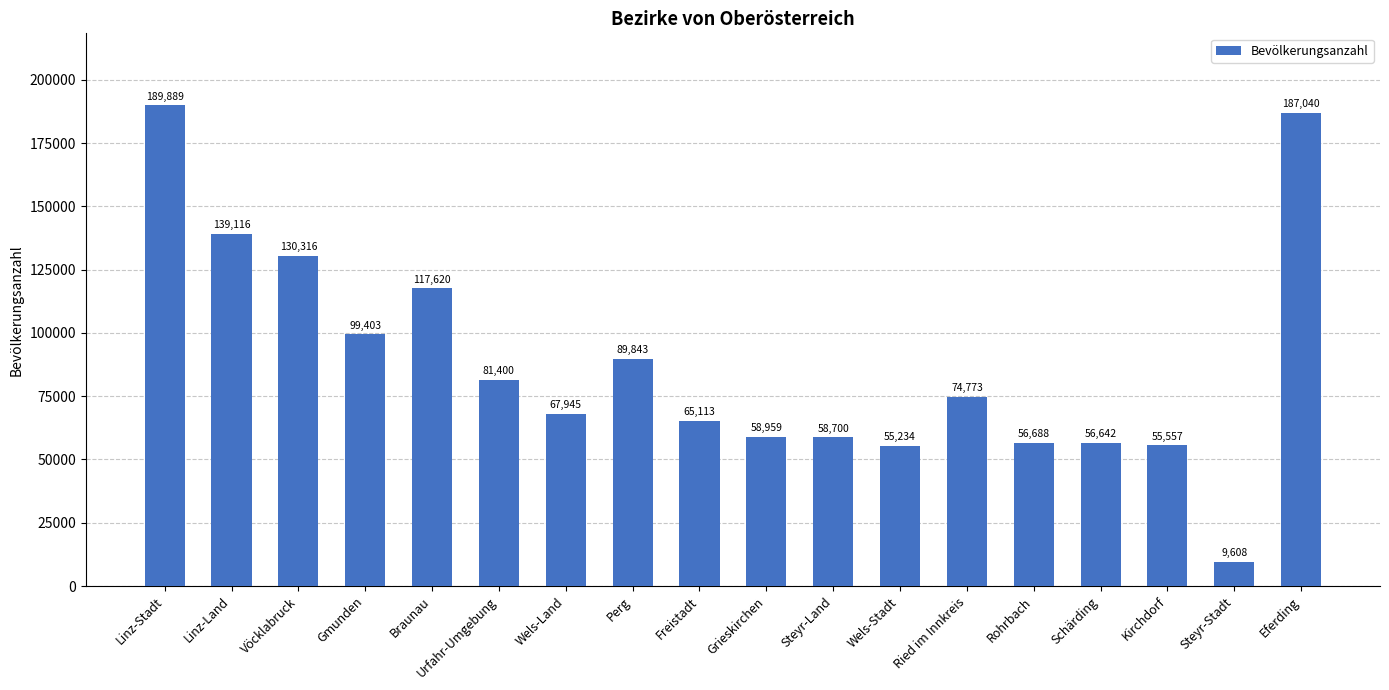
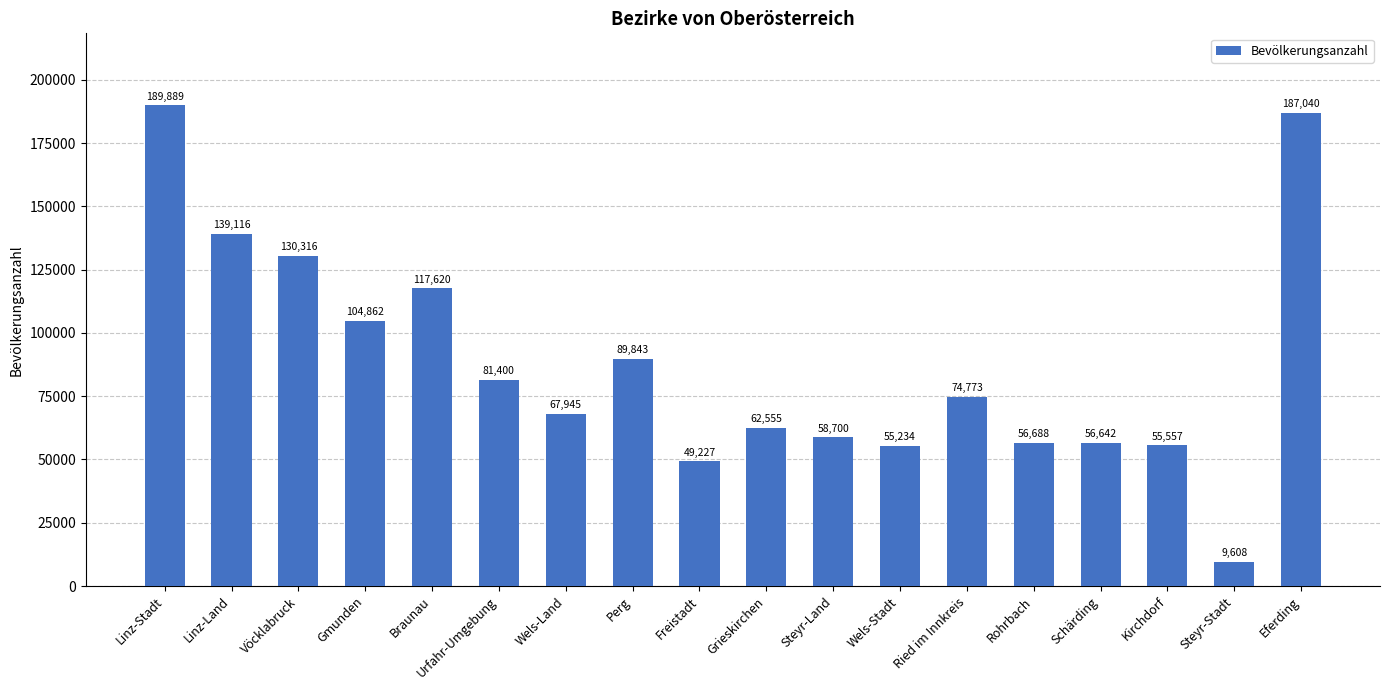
  {
    "Linz-Stadt": "189,889",
    "Linz-Land": "139,116",
    "Vöcklabruck": "130,316",
-   "Gmunden": "99,403",
+   "Gmunden": "104,862",
    "Braunau": "117,620",
    "Urfahr-Umgebung": "81,400",
    "Wels-Land": "67,945",
    "Perg": "89,843",
-   "Freistadt": "65,113",
-   "Grieskirchen": "58,959",
+   "Freistadt": "49,227",
+   "Grieskirchen": "62,555",
    "Steyr-Land": "58,700",
    "Wels-Stadt": "55,234",
    "Ried im Innkreis": "74,773",
    "Rohrbach": "56,688",
    "Schärding": "56,642",
    "Kirchdorf": "55,557",
    "Steyr-Stadt": "9,608",
    "Eferding": "187,040"
  }
